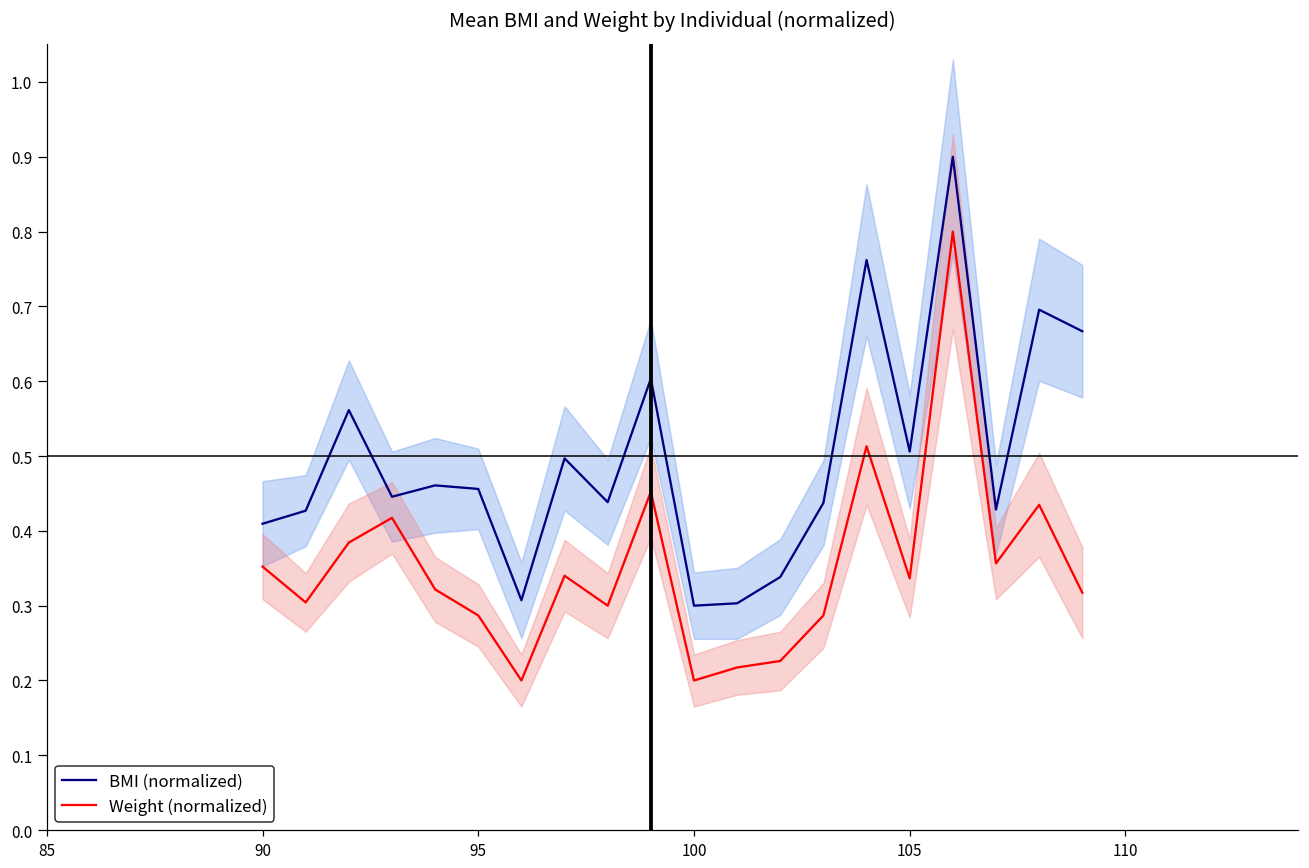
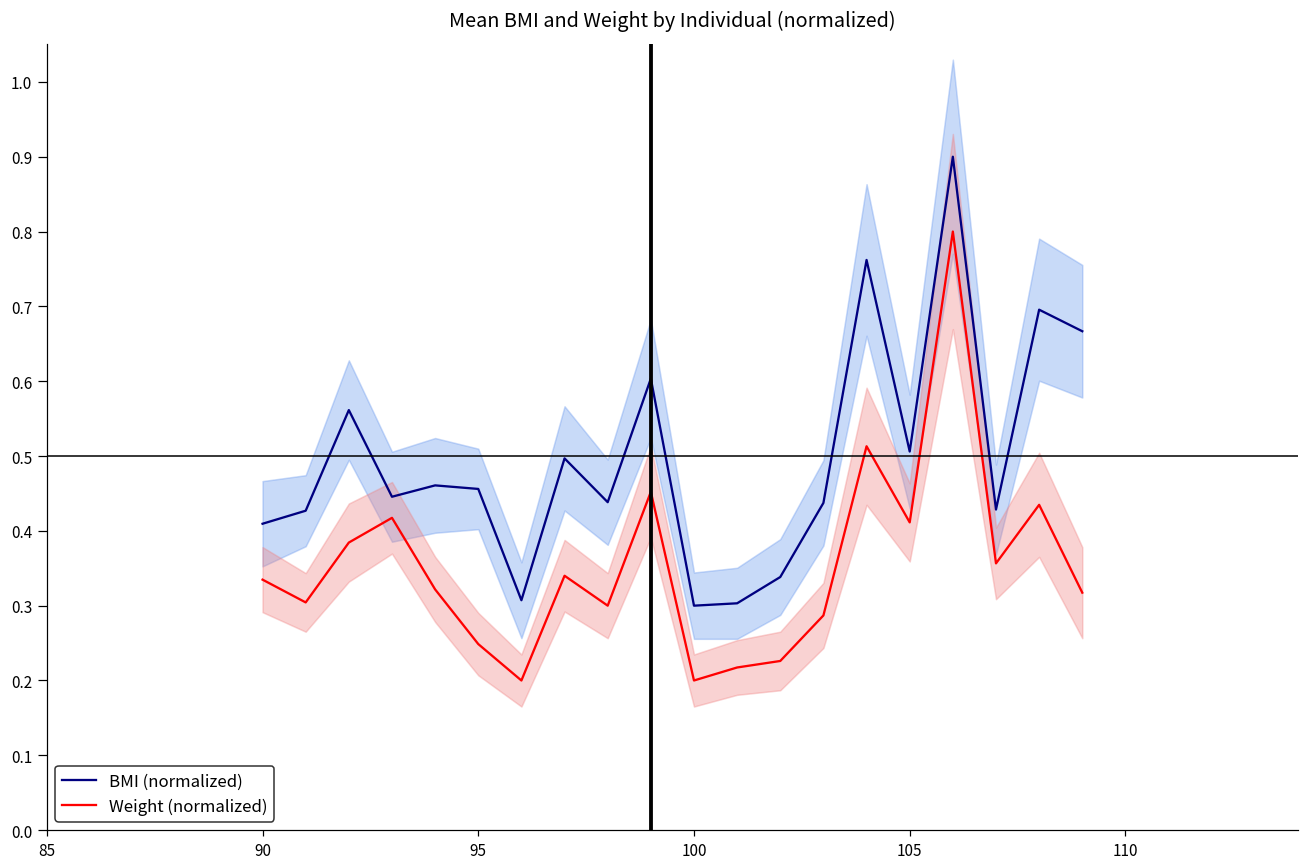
  {
    "BMI (normalized)": {
      "90": 0.41,
      "95": 0.46,
      "100": 0.30,
      "105": 0.51
    },
    "Weight (normalized)": {
-     "90": 0.35,
-     "95": 0.29,
+     "90": 0.33,
+     "95": 0.25,
      "100": 0.20,
-     "105": 0.34
+     "105": 0.41
    }
  }
